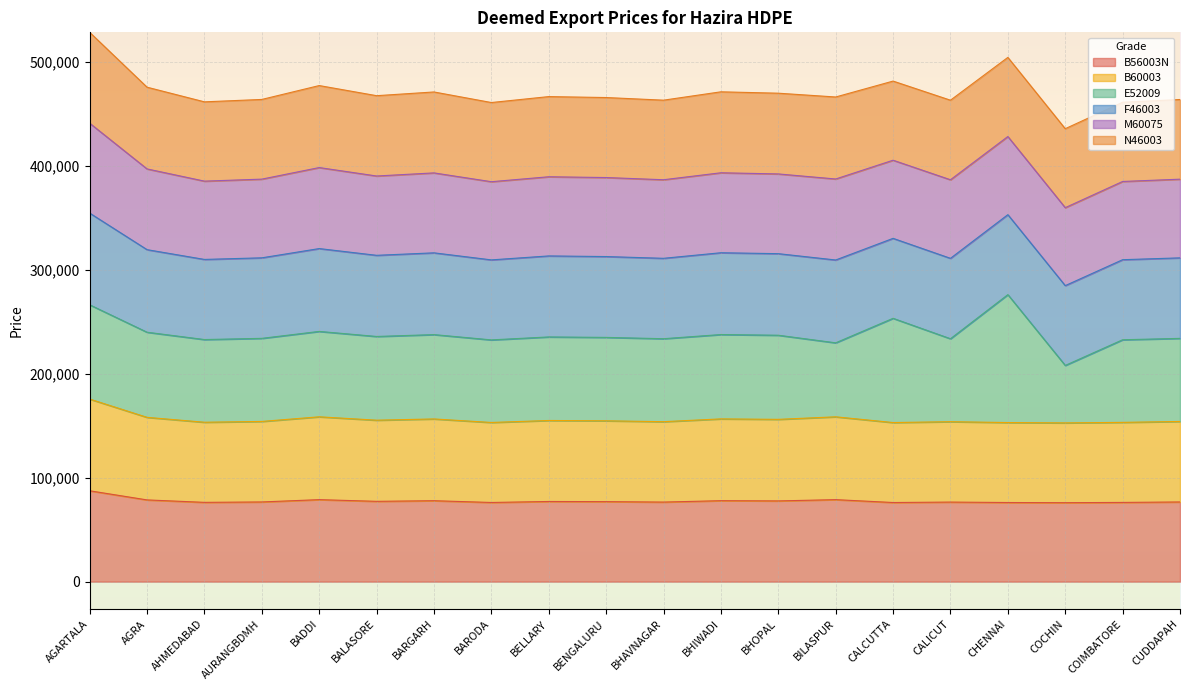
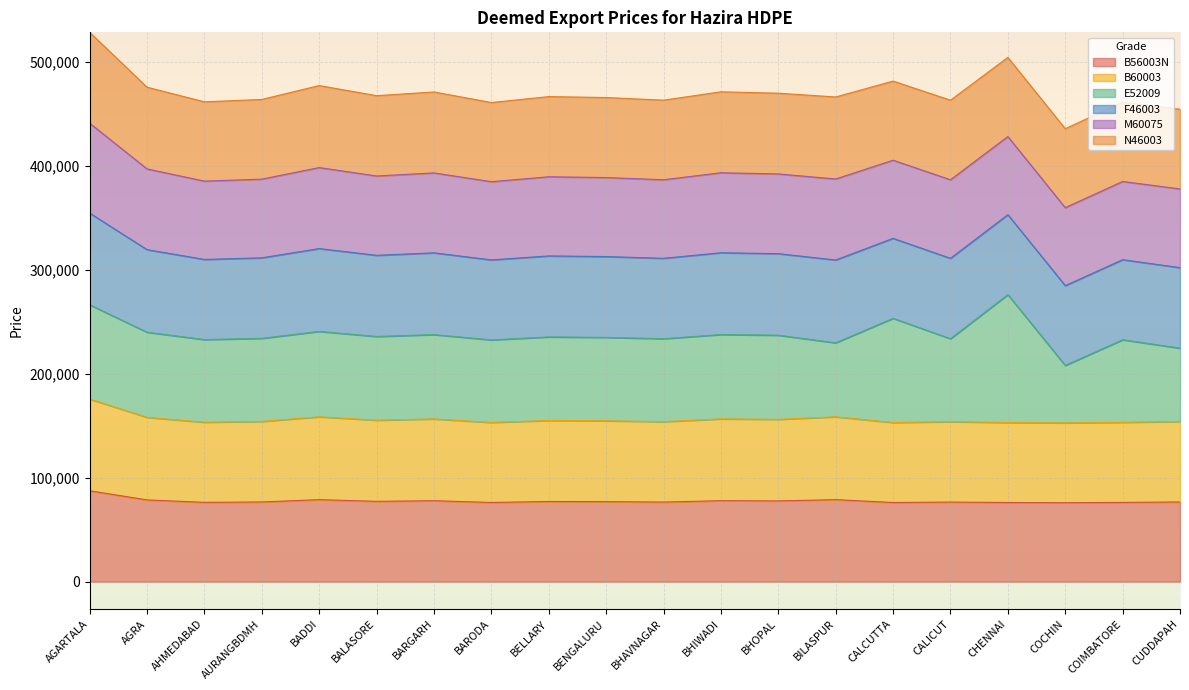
  {
    "E52009": {
      "AGARTALA": "91,000",
      "AGRA": "82,000",
      "AHMEDABAD": "79,000",
      "AURANGBDMH": "80,000",
      "BADDI": "82,000",
      "BALASORE": "80,000",
      "BARGARH": "81,000",
      "BARODA": "79,000",
      "BELLARY": "80,000",
      "BENGALURU": "80,000",
      "BHAVNAGAR": "80,000",
      "BHIWADI": "81,000",
      "BHOPAL": "81,000",
      "BILASPUR": "71,000",
      "CALCUTTA": "100,000",
      "CALICUT": "80,000",
      "CHENNAI": "123,000",
      "COCHIN": "55,000",
      "COIMBATORE": "79,000",
-     "CUDDAPAH": "80,000"
+     "CUDDAPAH": "70,000"
    },
    "F46003": {
      "AGARTALA": "88,000",
      "AGRA": "79,000",
      "AHMEDABAD": "77,000",
      "AURANGBDMH": "77,000",
      "BADDI": "80,000",
      "BALASORE": "78,000",
      "BARGARH": "79,000",
      "BARODA": "77,000",
      "BELLARY": "78,000",
      "BENGALURU": "78,000",
      "BHAVNAGAR": "77,000",
      "BHIWADI": "79,000",
      "BHOPAL": "78,000",
      "BILASPUR": "80,000",
      "CALCUTTA": "77,000",
      "CALICUT": "77,000",
      "CHENNAI": "77,000",
      "COCHIN": "77,000",
      "COIMBATORE": "77,000",
      "CUDDAPAH": "77,000"
    },
    "M60075": {
      "AGARTALA": "86,000",
      "AGRA": "78,000",
      "AHMEDABAD": "75,000",
      "AURANGBDMH": "76,000",
      "BADDI": "78,000",
      "BALASORE": "76,000",
      "BARGARH": "77,000",
      "BARODA": "75,000",
      "BELLARY": "76,000",
      "BENGALURU": "76,000",
      "BHAVNAGAR": "76,000",
      "BHIWADI": "77,000",
      "BHOPAL": "77,000",
      "BILASPUR": "78,000",
      "CALCUTTA": "75,000",
      "CALICUT": "76,000",
      "CHENNAI": "75,000",
      "COCHIN": "75,000",
      "COIMBATORE": "75,000",
      "CUDDAPAH": "76,000"
    }
  }
